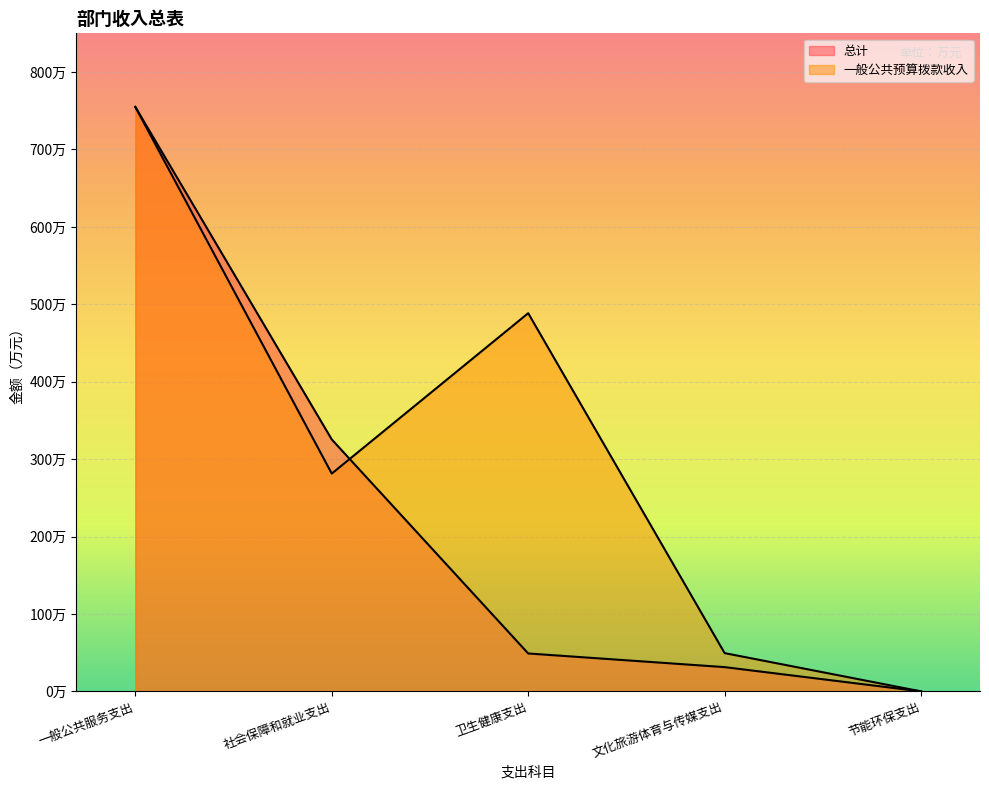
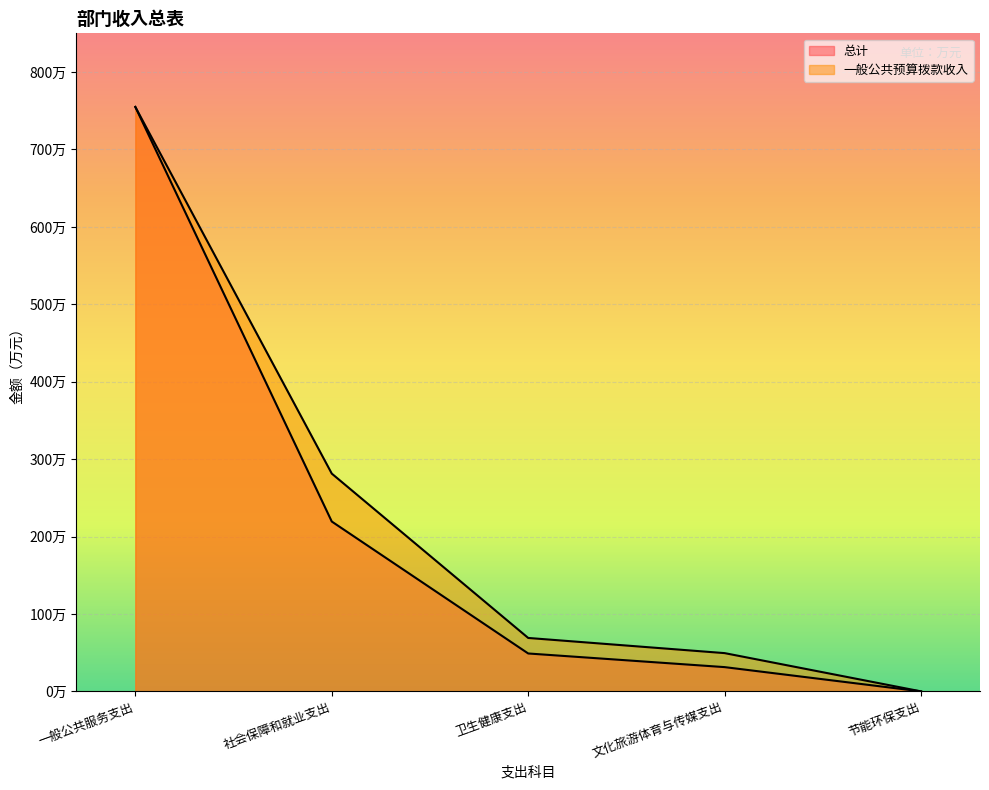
  {
    "总计": {
-     "社会保障和就业支出": "330万",
+     "社会保障和就业支出": "220万",
      "卫生健康支出": "50万",
      "文化旅游体育与传媒支出": "30万"
    },
    "一般公共预算拨款收入": {
      "社会保障和就业支出": "280万",
-     "卫生健康支出": "490万",
+     "卫生健康支出": "70万",
      "文化旅游体育与传媒支出": "50万"
    }
  }
